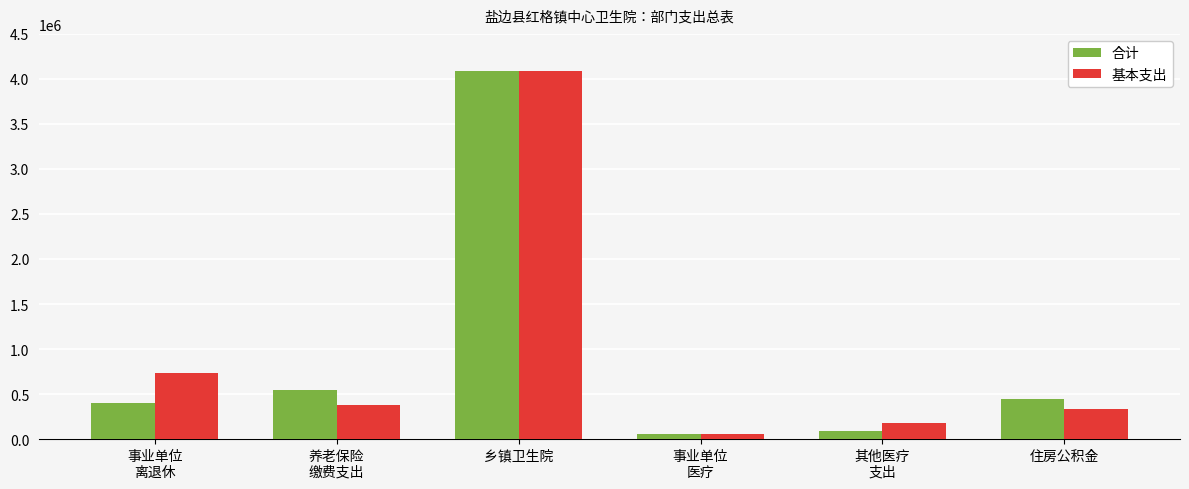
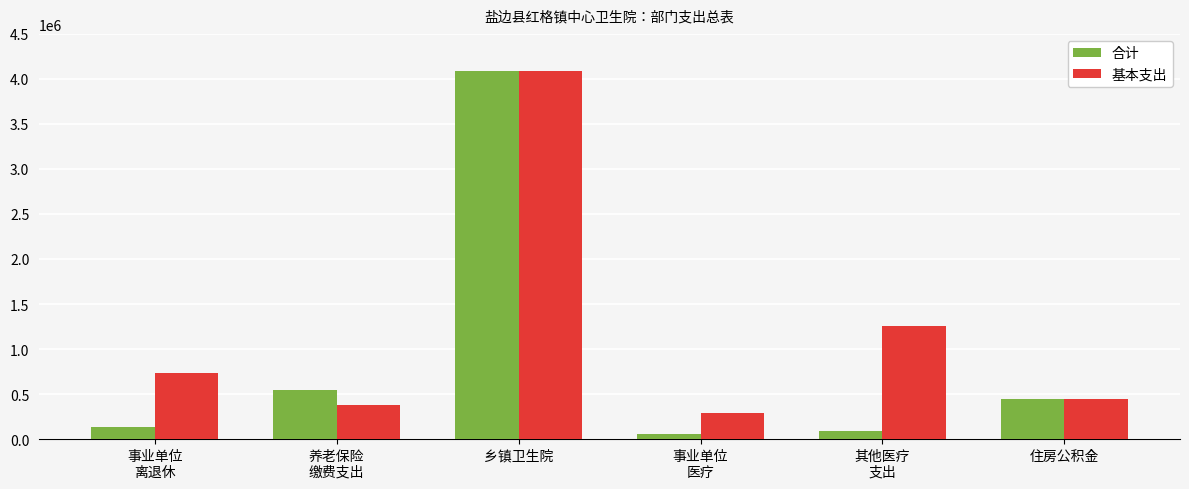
  {
    "合计": {
-     "事业单位 离退休": 400000,
+     "事业单位 离退休": 100000,
      "养老保险 缴费支出": 500000,
      "乡镇卫生院": 4100000,
      "事业单位 医疗": 100000,
      "其他医疗 支出": 100000,
      "住房公积金": 500000
    },
    "基本支出": {
      "事业单位 离退休": 700000,
      "养老保险 缴费支出": 400000,
      "乡镇卫生院": 4100000,
-     "事业单位 医疗": 100000,
-     "其他医疗 支出": 200000,
-     "住房公积金": 300000
+     "事业单位 医疗": 300000,
+     "其他医疗 支出": 1300000,
+     "住房公积金": 500000
    }
  }
